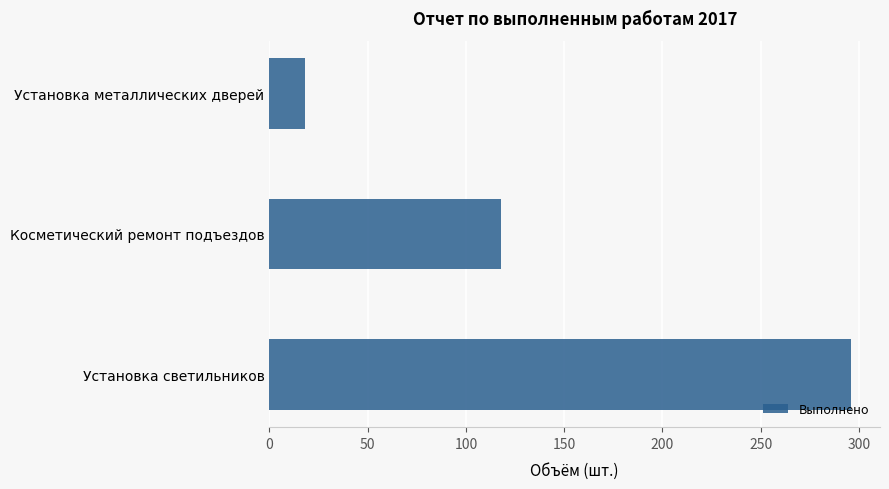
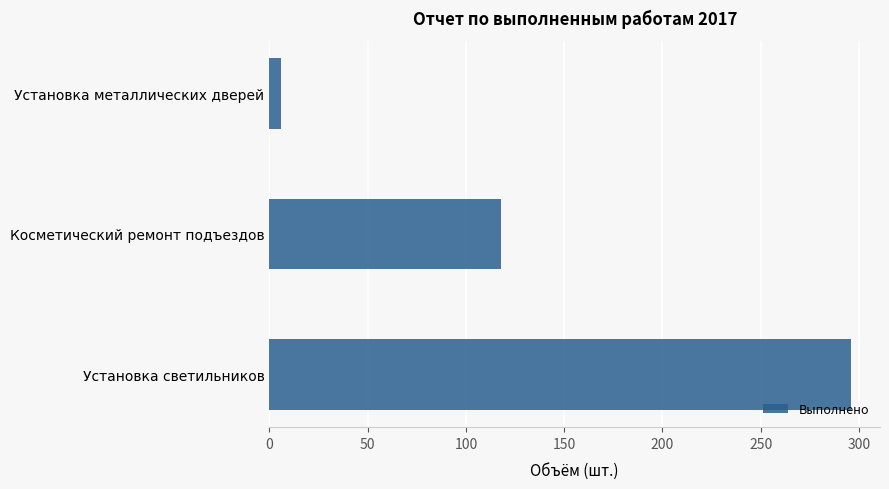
  {
-   "Установка металлических дверей": 18,
+   "Установка металлических дверей": 6,
    "Косметический ремонт подъездов": 118,
    "Установка светильников": 296
  }
